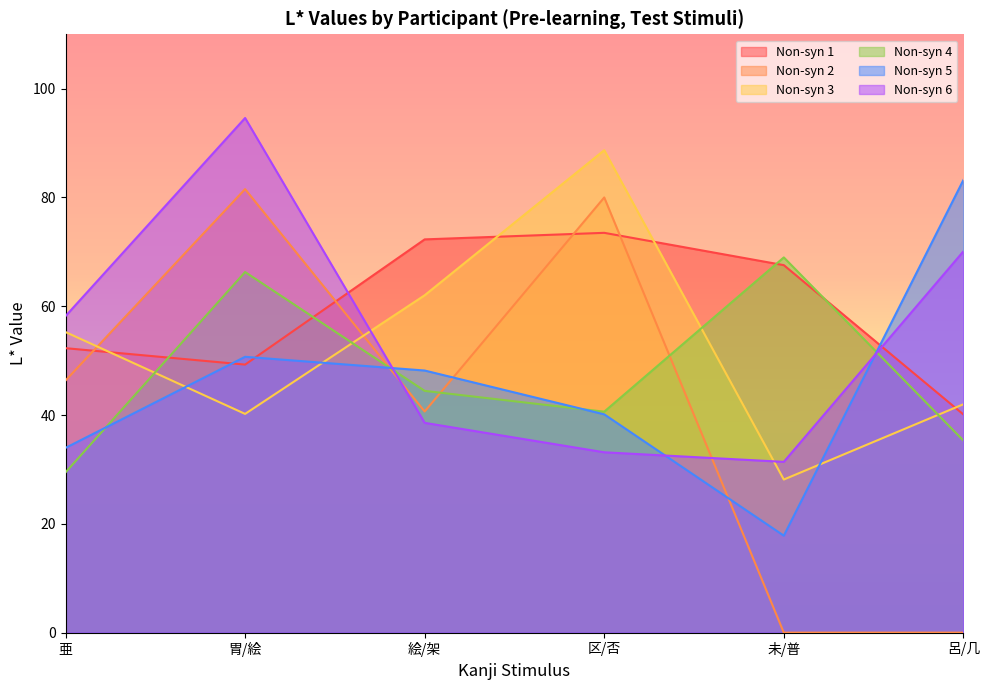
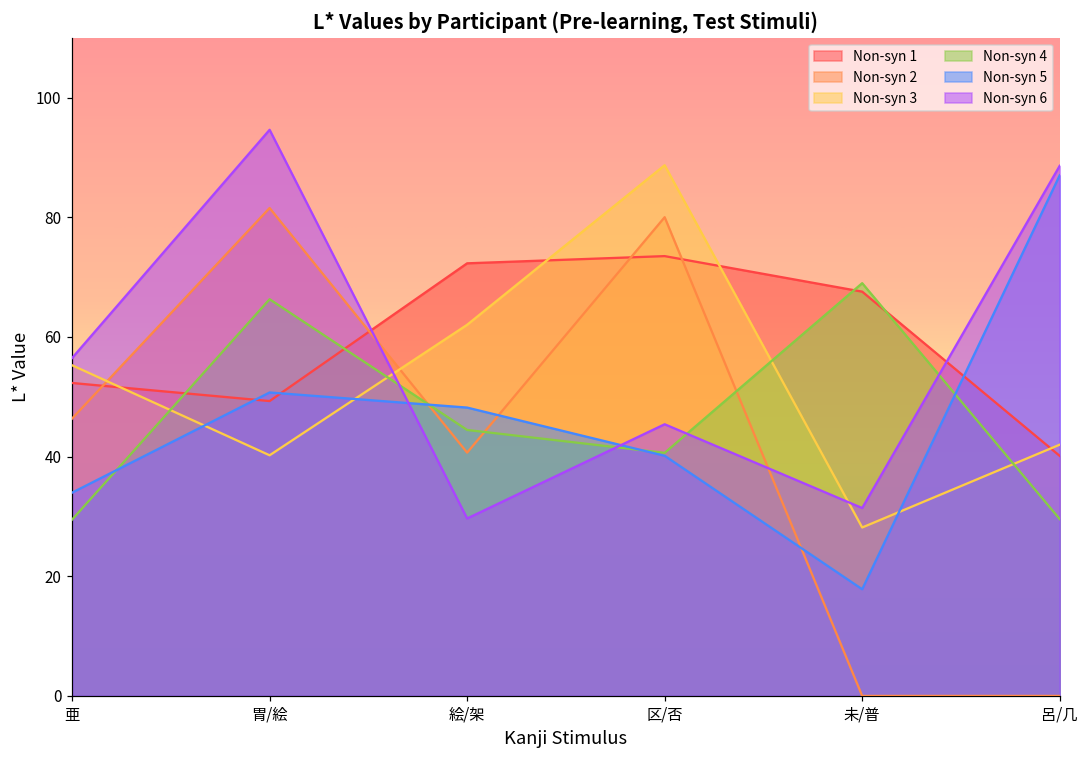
  {
    "Non-syn 4": {
      "亜": 29,
      "胃/絵": 66,
      "絵/架": 44,
      "区/否": 41,
      "未/普": 69,
-     "呂/几": 35
+     "呂/几": 30
    },
    "Non-syn 5": {
      "亜": 34,
      "胃/絵": 51,
      "絵/架": 48,
      "区/否": 40,
      "未/普": 18,
-     "呂/几": 83
+     "呂/几": 87
    },
    "Non-syn 6": {
-     "亜": 58,
+     "亜": 56,
      "胃/絵": 95,
-     "絵/架": 39,
-     "区/否": 33,
+     "絵/架": 30,
+     "区/否": 45,
      "未/普": 31,
-     "呂/几": 70
+     "呂/几": 89
    }
  }
